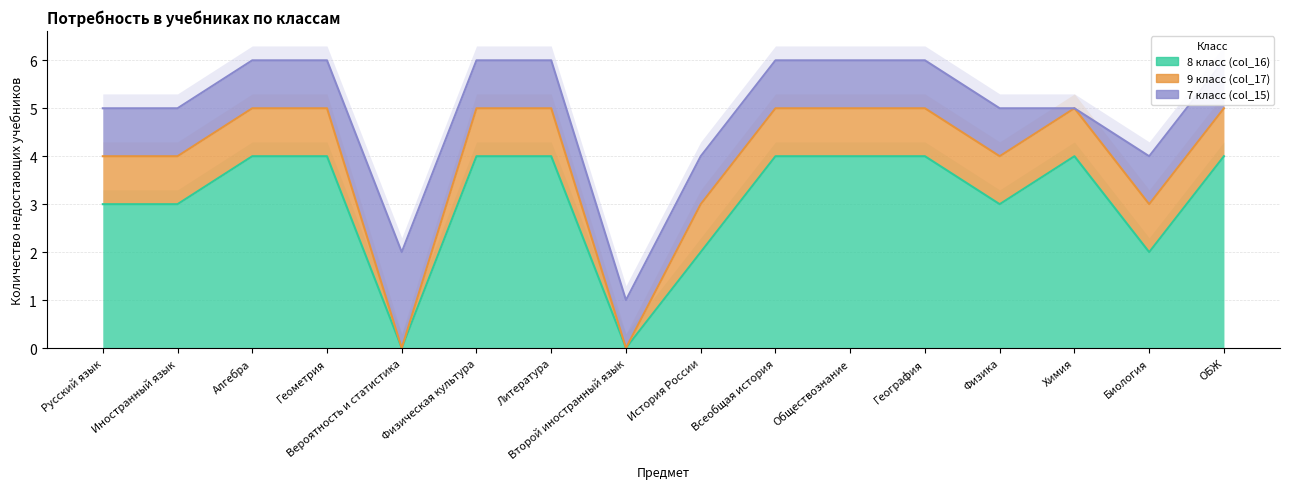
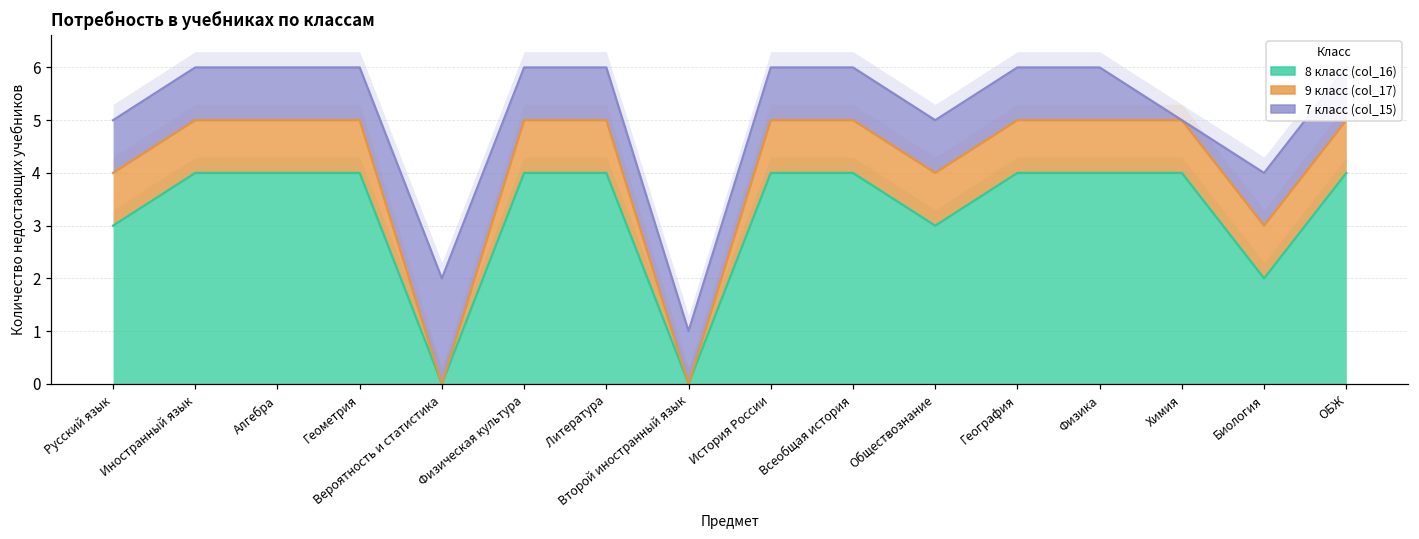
  {
    "8 класс (col_16)": {
      "Русский язык": 3,
-     "Иностранный язык": 3,
+     "Иностранный язык": 4,
      "Алгебра": 4,
      "Геометрия": 4,
      "Физическая культура": 4,
      "Литература": 4,
-     "История России": 2,
+     "История России": 4,
      "Всеобщая история": 4,
-     "Обществознание": 4,
+     "Обществознание": 3,
      "География": 4,
-     "Физика": 3,
+     "Физика": 4,
      "Химия": 4,
      "Биология": 2,
      "ОБЖ": 4
    },
    "9 класс (col_17)": {
      "Русский язык": 1,
      "Иностранный язык": 1,
      "Алгебра": 1,
      "Геометрия": 1,
      "Физическая культура": 1,
      "Литература": 1,
      "История России": 1,
      "Всеобщая история": 1,
      "Обществознание": 1,
      "География": 1,
      "Физика": 1,
      "Биология": 1,
      "ОБЖ": 1
    },
    "7 класс (col_15)": {
      "Русский язык": 1,
      "Иностранный язык": 1,
      "Алгебра": 1,
      "Геометрия": 1,
      "Вероятность и статистика": 2,
      "Физическая культура": 1,
      "Литература": 1,
      "Второй иностранный язык": 1,
      "История России": 1,
      "Всеобщая история": 1,
      "Обществознание": 1,
      "География": 1,
      "Физика": 1,
      "Биология": 1
    }
  }
